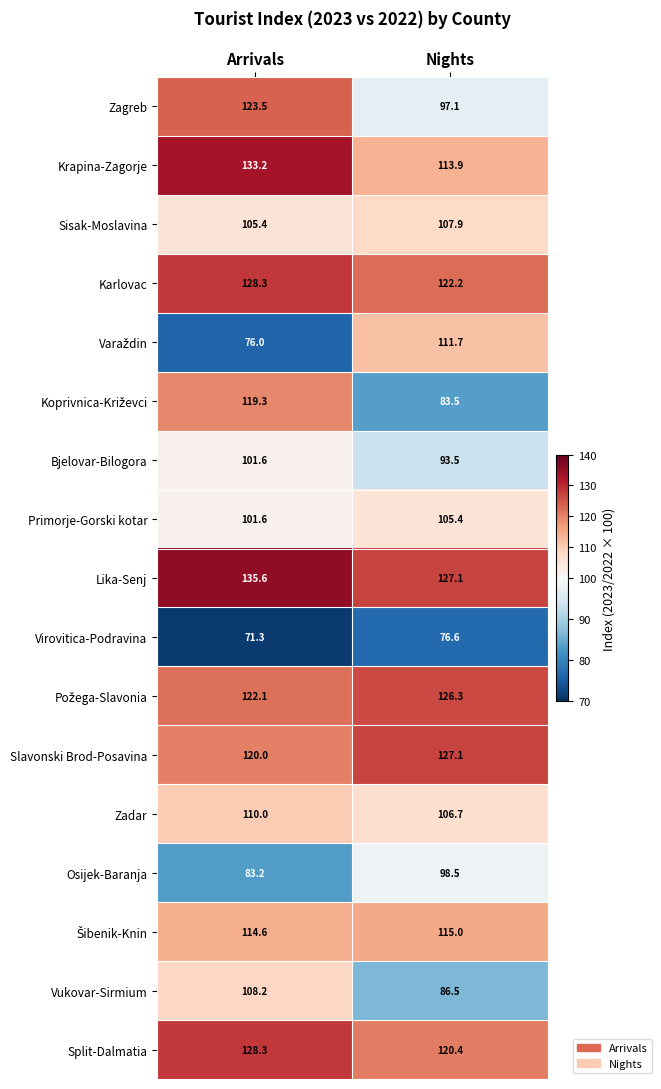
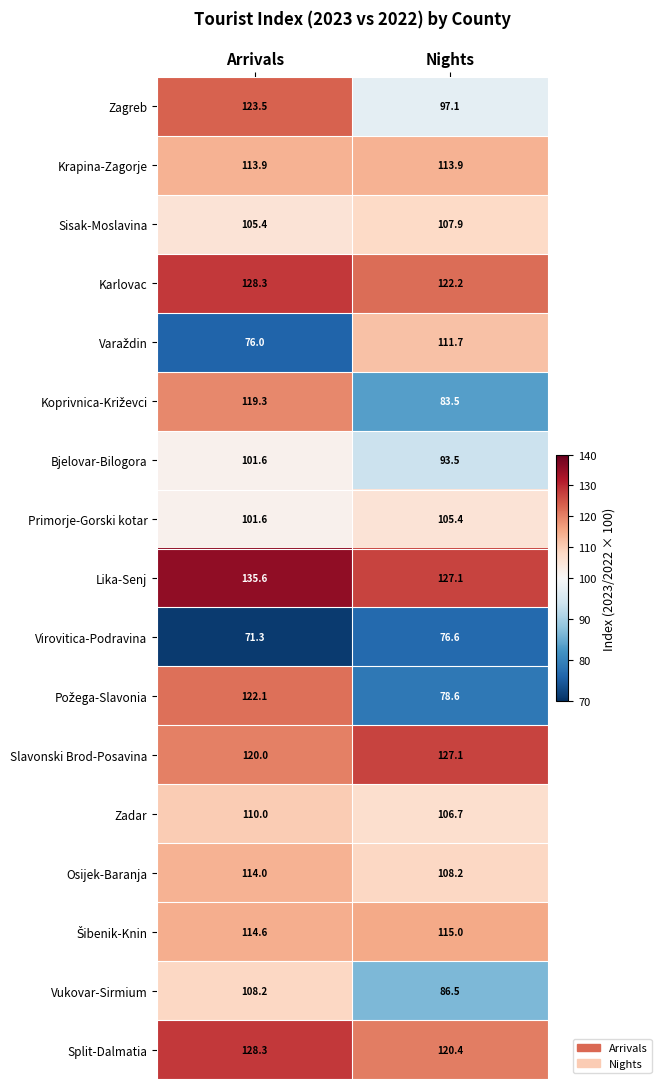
  {
    "Zagreb": {
      "Arrivals": 123.5,
      "Nights": 97.1
    },
    "Krapina-Zagorje": {
-     "Arrivals": 133.2,
+     "Arrivals": 113.9,
      "Nights": 113.9
    },
    "Sisak-Moslavina": {
      "Arrivals": 105.4,
      "Nights": 107.9
    },
    "Karlovac": {
      "Arrivals": 128.3,
      "Nights": 122.2
    },
    "Varaždin": {
      "Arrivals": 76.0,
      "Nights": 111.7
    },
    "Koprivnica-Križevci": {
      "Arrivals": 119.3,
      "Nights": 83.5
    },
    "Bjelovar-Bilogora": {
      "Arrivals": 101.6,
      "Nights": 93.5
    },
    "Primorje-Gorski kotar": {
      "Arrivals": 101.6,
      "Nights": 105.4
    },
    "Lika-Senj": {
      "Arrivals": 135.6,
      "Nights": 127.1
    },
    "Virovitica-Podravina": {
      "Arrivals": 71.3,
      "Nights": 76.6
    },
    "Požega-Slavonia": {
      "Arrivals": 122.1,
-     "Nights": 126.3
+     "Nights": 78.6
    },
    "Slavonski Brod-Posavina": {
      "Arrivals": 120.0,
      "Nights": 127.1
    },
    "Zadar": {
      "Arrivals": 110.0,
      "Nights": 106.7
    },
    "Osijek-Baranja": {
-     "Arrivals": 83.2,
-     "Nights": 98.5
+     "Arrivals": 114.0,
+     "Nights": 108.2
    },
    "Šibenik-Knin": {
      "Arrivals": 114.6,
      "Nights": 115.0
    },
    "Vukovar-Sirmium": {
      "Arrivals": 108.2,
      "Nights": 86.5
    },
    "Split-Dalmatia": {
      "Arrivals": 128.3,
      "Nights": 120.4
    }
  }
